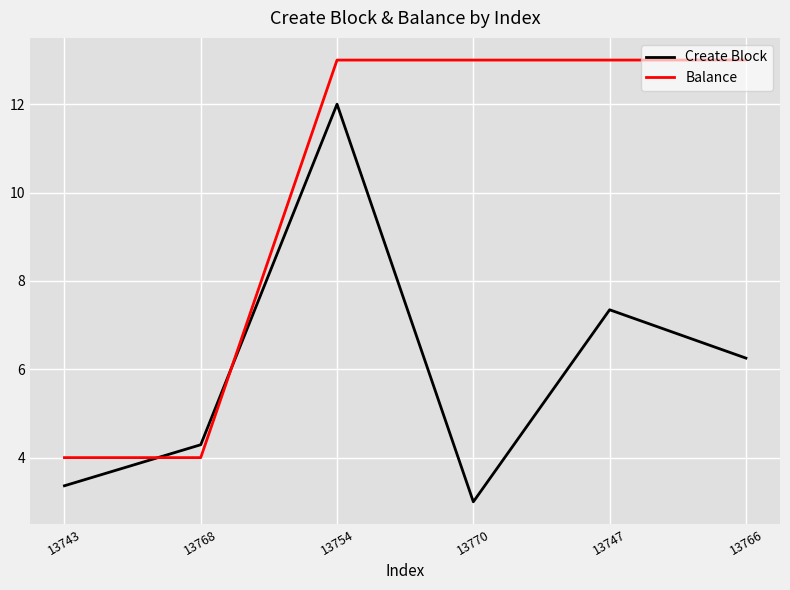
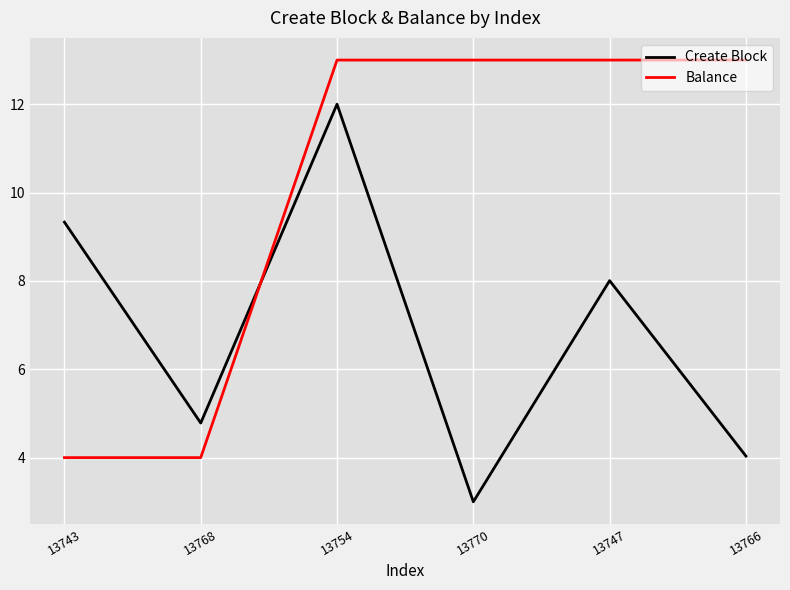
  {
    "Create Block": {
-     "13743": 3.4,
-     "13768": 4.3,
+     "13743": 9.3,
+     "13768": 4.8,
      "13754": 12.0,
      "13770": 3.0,
-     "13747": 7.3,
-     "13766": 6.3
+     "13747": 8.0,
+     "13766": 4.0
    },
    "Balance": {
      "13743": 4.0,
      "13768": 4.0,
      "13754": 13.0,
      "13770": 13.0,
      "13747": 13.0
    }
  }
